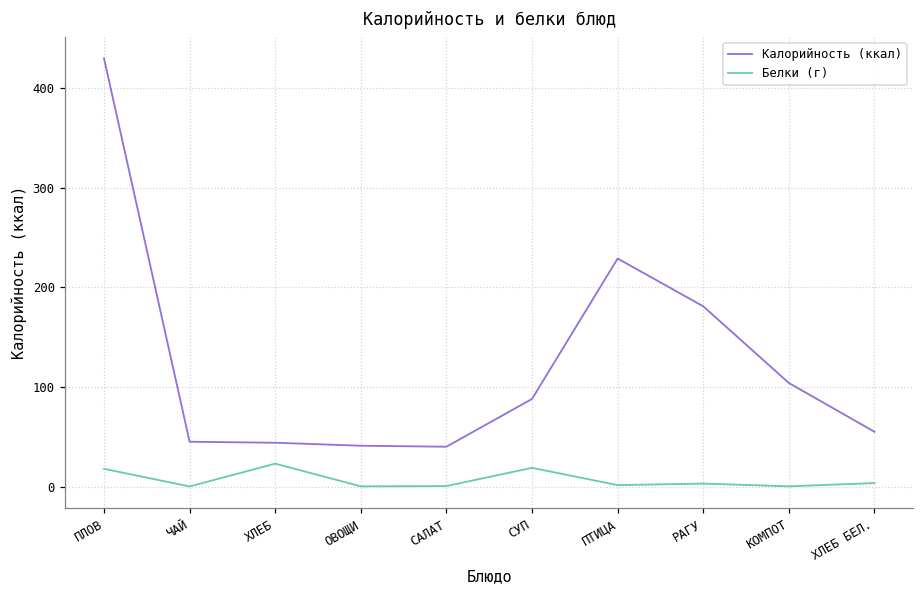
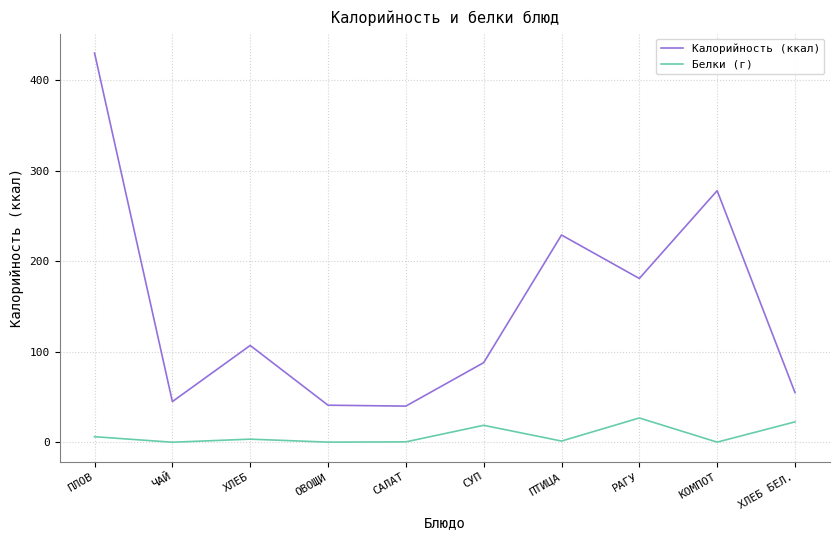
  {
    "Калорийность (ккал)": {
      "ПЛОВ": 430,
      "ЧАЙ": 50,
-     "ХЛЕБ": 40,
+     "ХЛЕБ": 110,
      "ОВОЩИ": 40,
      "САЛАТ": 40,
      "СУП": 90,
      "ПТИЦА": 230,
      "РАГУ": 180,
-     "КОМПОТ": 100,
+     "КОМПОТ": 280,
      "ХЛЕБ БЕЛ.": 60
    },
    "Белки (г)": {
-     "ПЛОВ": 20,
+     "ПЛОВ": 10,
      "ЧАЙ": 0,
-     "ХЛЕБ": 20,
+     "ХЛЕБ": 0,
      "ОВОЩИ": 0,
      "САЛАТ": 0,
      "СУП": 20,
      "ПТИЦА": 0,
-     "РАГУ": 0,
+     "РАГУ": 30,
      "КОМПОТ": 0,
-     "ХЛЕБ БЕЛ.": 0
+     "ХЛЕБ БЕЛ.": 20
    }
  }
